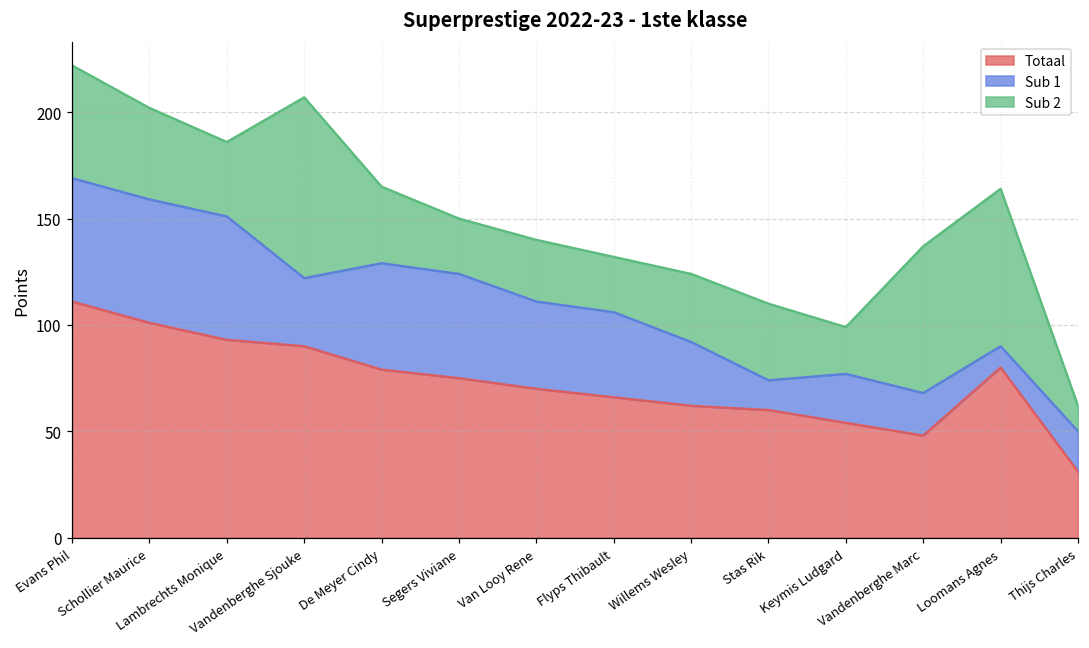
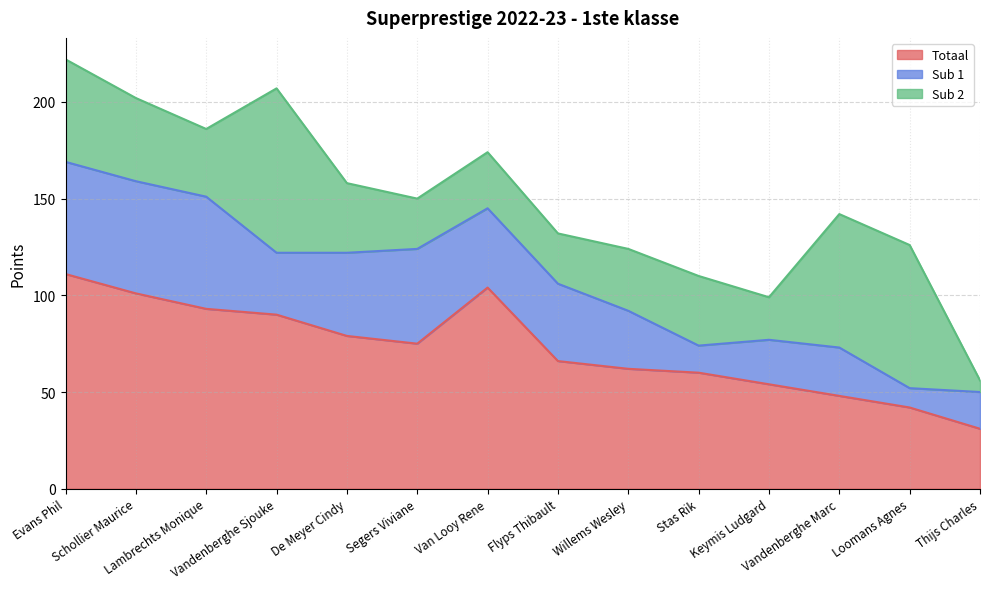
  {
    "Totaal": {
      "Evans Phil": 111,
      "Schollier Maurice": 101,
      "Lambrechts Monique": 93,
      "Vandenberghe Sjouke": 90,
      "De Meyer Cindy": 79,
      "Segers Viviane": 75,
-     "Van Looy Rene": 70,
+     "Van Looy Rene": 104,
      "Flyps Thibault": 66,
      "Willems Wesley": 62,
      "Stas Rik": 60,
      "Keymis Ludgard": 54,
      "Vandenberghe Marc": 48,
-     "Loomans Agnes": 80,
+     "Loomans Agnes": 42,
      "Thijs Charles": 31
    },
    "Sub 1": {
      "Evans Phil": 58,
      "Schollier Maurice": 58,
      "Lambrechts Monique": 58,
      "Vandenberghe Sjouke": 32,
-     "De Meyer Cindy": 50,
+     "De Meyer Cindy": 43,
      "Segers Viviane": 49,
      "Van Looy Rene": 41,
      "Flyps Thibault": 40,
      "Willems Wesley": 30,
      "Stas Rik": 14,
      "Keymis Ludgard": 23,
-     "Vandenberghe Marc": 20,
+     "Vandenberghe Marc": 25,
      "Loomans Agnes": 10,
      "Thijs Charles": 19
    },
    "Sub 2": {
      "Evans Phil": 53,
      "Schollier Maurice": 43,
      "Lambrechts Monique": 35,
      "Vandenberghe Sjouke": 85,
      "De Meyer Cindy": 36,
      "Segers Viviane": 26,
      "Van Looy Rene": 29,
      "Flyps Thibault": 26,
      "Willems Wesley": 32,
      "Stas Rik": 36,
      "Keymis Ludgard": 22,
      "Vandenberghe Marc": 69,
      "Loomans Agnes": 74,
-     "Thijs Charles": 12
+     "Thijs Charles": 6
    }
  }
